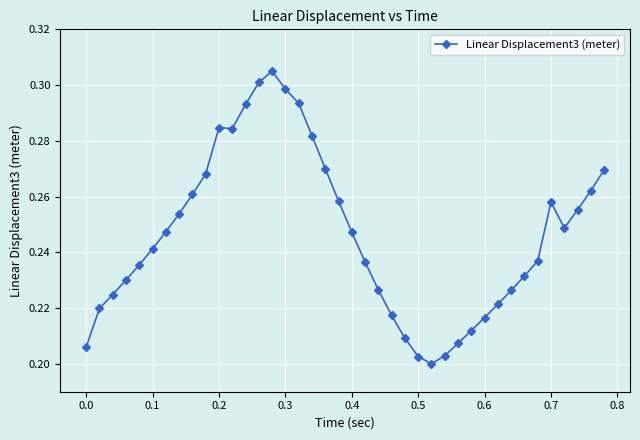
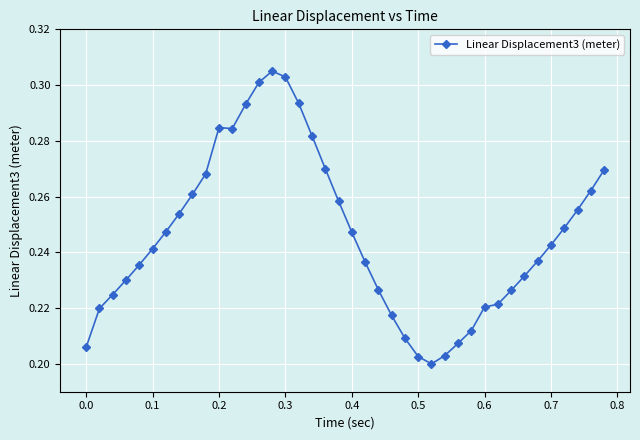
  {
    "0.0": 0.206,
    "0.1": 0.241,
    "0.2": 0.285,
-   "0.3": 0.299,
+   "0.3": 0.303,
    "0.4": 0.247,
    "0.5": 0.203,
-   "0.6": 0.217,
-   "0.7": 0.258
+   "0.6": 0.220,
+   "0.7": 0.243
  }
